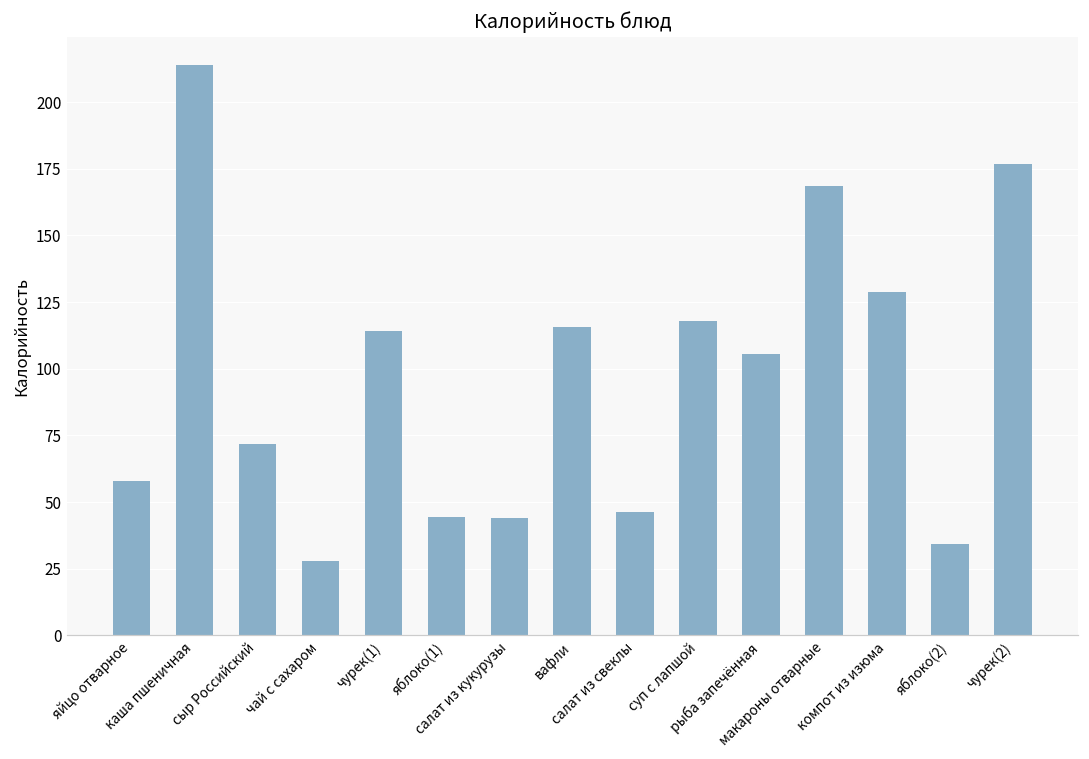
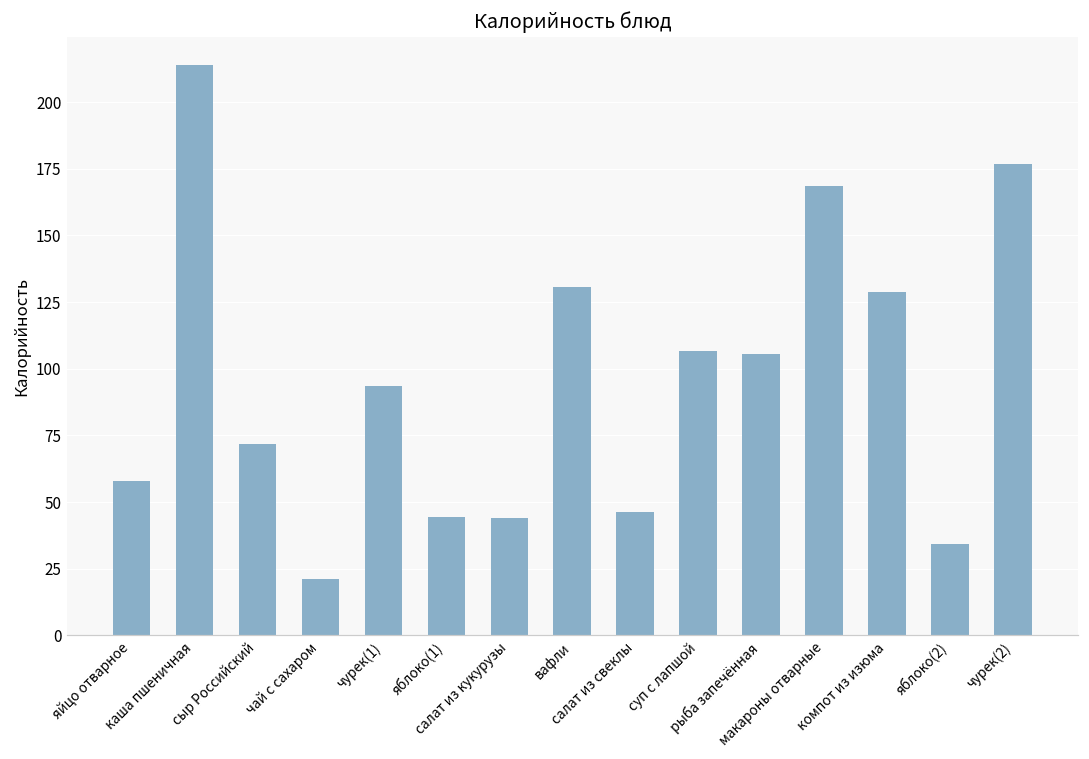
  {
    "яйцо отварное": 58,
    "каша пшеничная": 214,
    "сыр Российский": 72,
-   "чай с сахаром": 28,
-   "чурек(1)": 114,
+   "чай с сахаром": 21,
+   "чурек(1)": 93,
    "яблоко(1)": 44,
    "салат из кукурузы": 44,
-   "вафли": 116,
+   "вафли": 131,
    "салат из свеклы": 46,
-   "суп с лапшой": 118,
+   "суп с лапшой": 107,
    "рыба запечённая": 106,
    "макароны отварные": 168,
    "компот из изюма": 129,
    "яблоко(2)": 34,
    "чурек(2)": 177
  }
